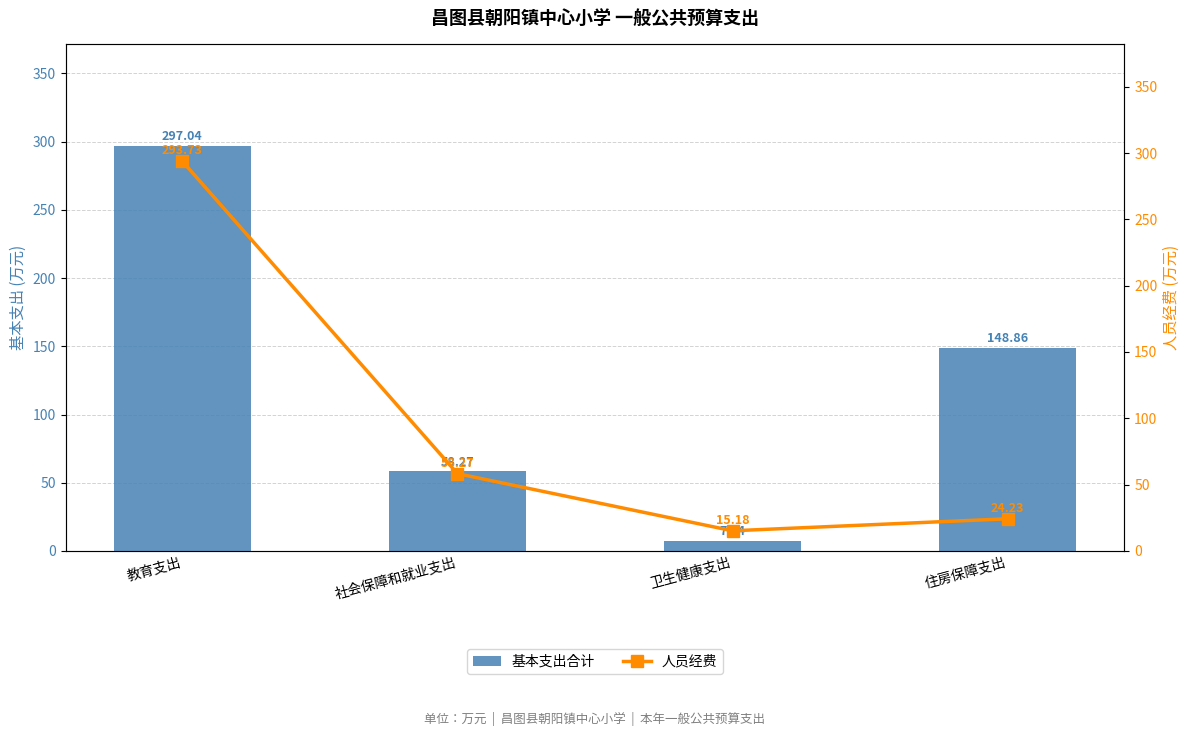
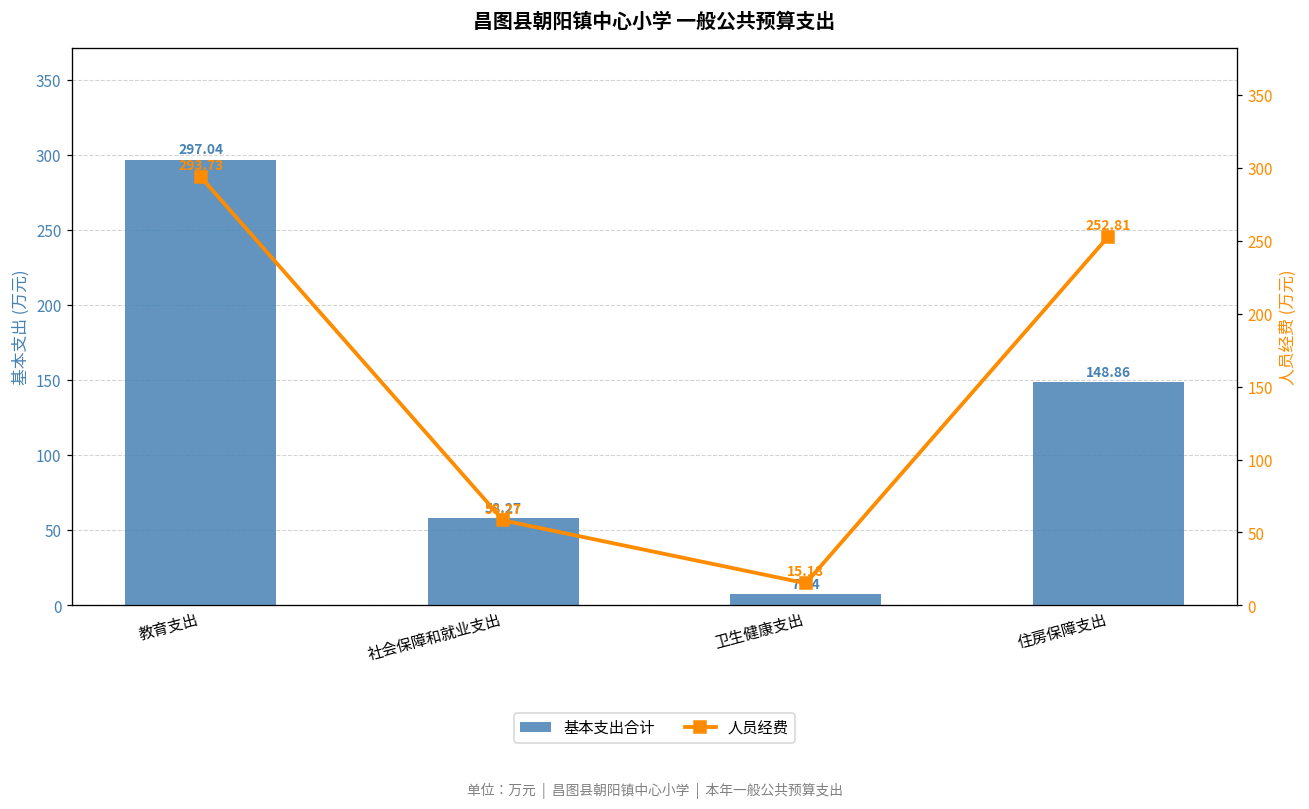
  {
    "基本支出合计": {
      "教育支出": 297.04,
      "住房保障支出": 148.86
    },
    "人员经费": {
      "教育支出": 293.73,
      "卫生健康支出": 15.18,
-     "住房保障支出": 24.23
+     "住房保障支出": 252.81
    }
  }
